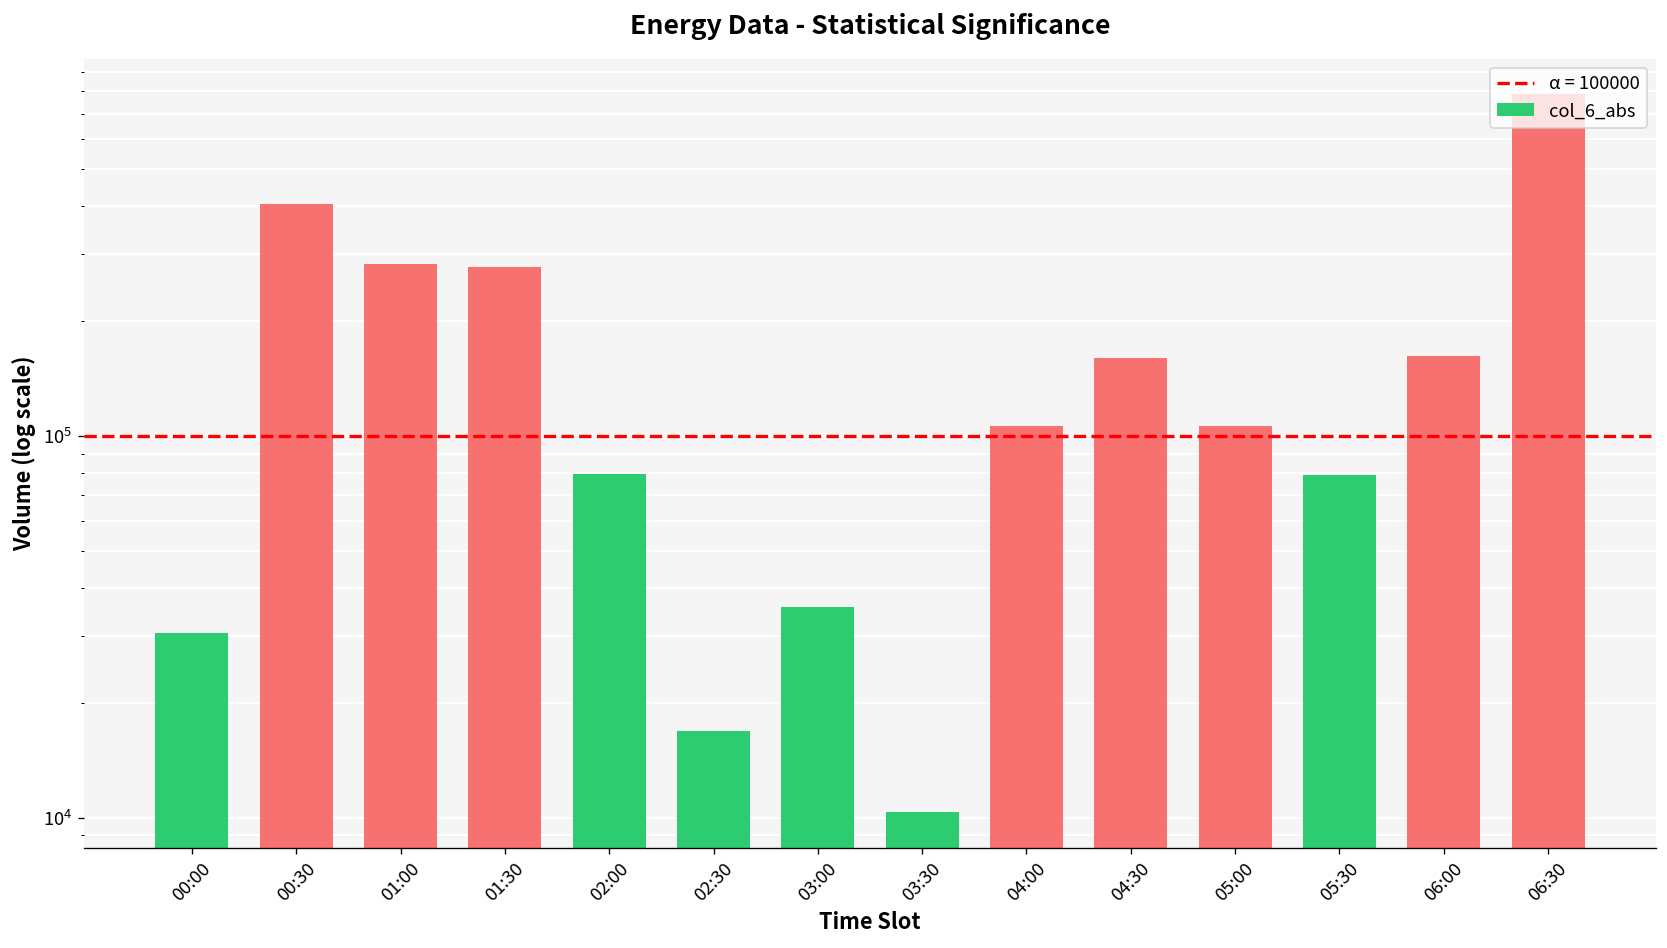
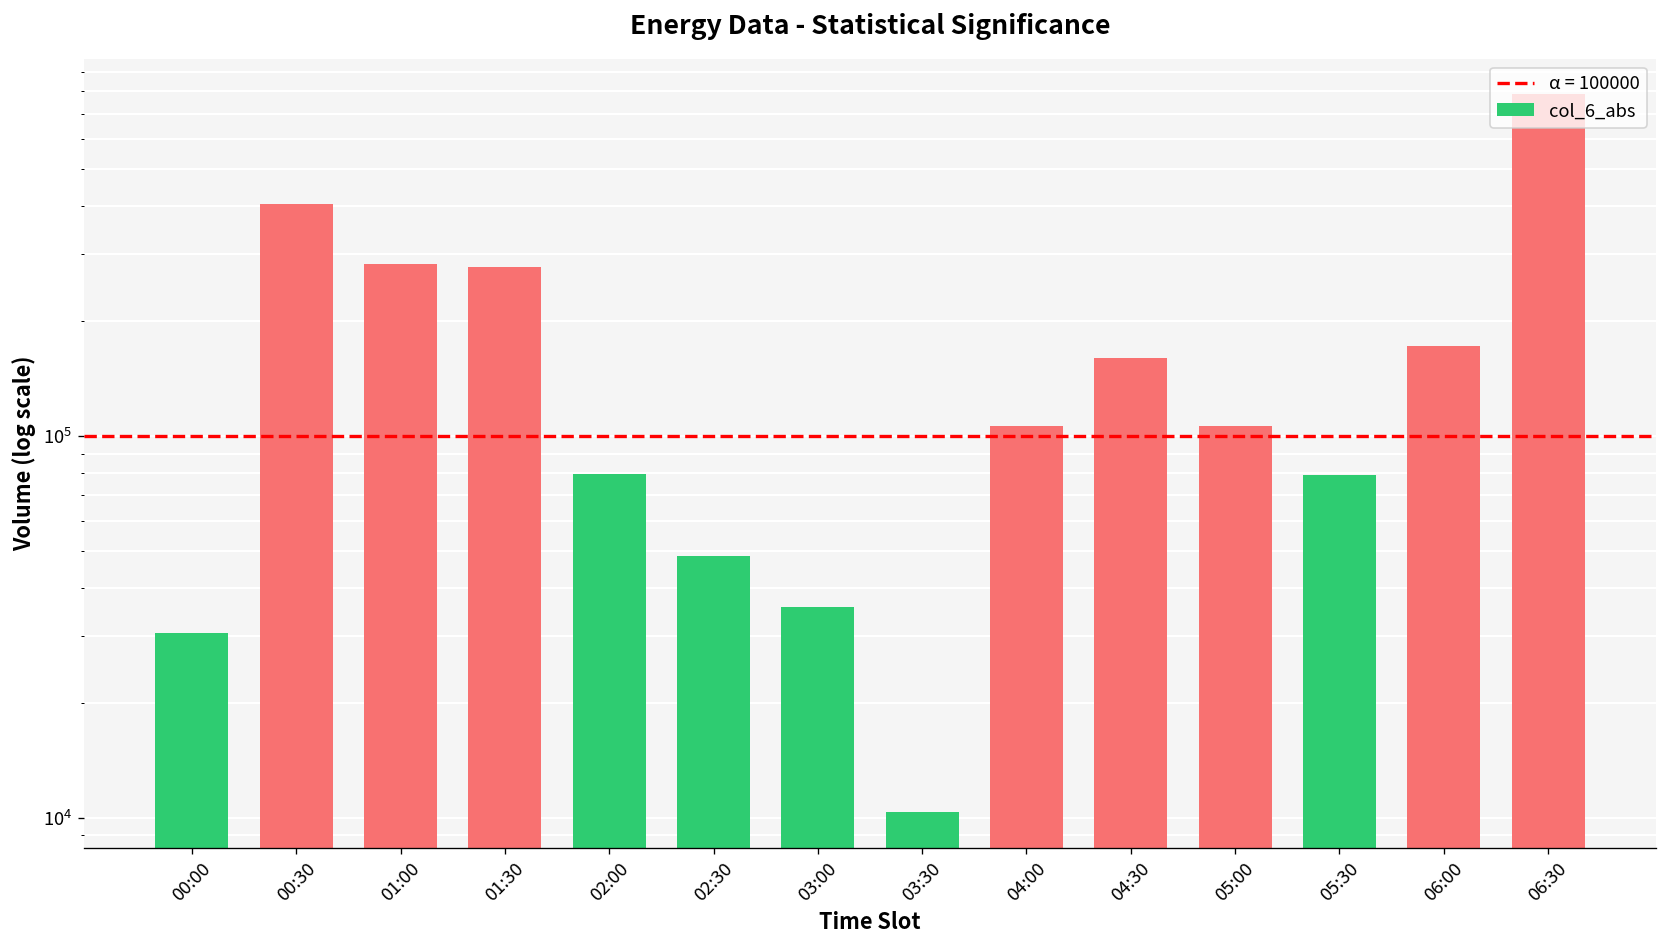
  {
    "00:00": 30000,
    "00:30": 410000,
    "01:00": 280000,
    "01:30": 280000,
    "02:00": 80000,
-   "02:30": 17000,
+   "02:30": 48000,
    "03:00": 36000,
    "03:30": 10300,
    "04:00": 106000,
    "04:30": 160000,
    "05:00": 106000,
    "05:30": 79000,
-   "06:00": 160000
+   "06:00": 170000
  }
